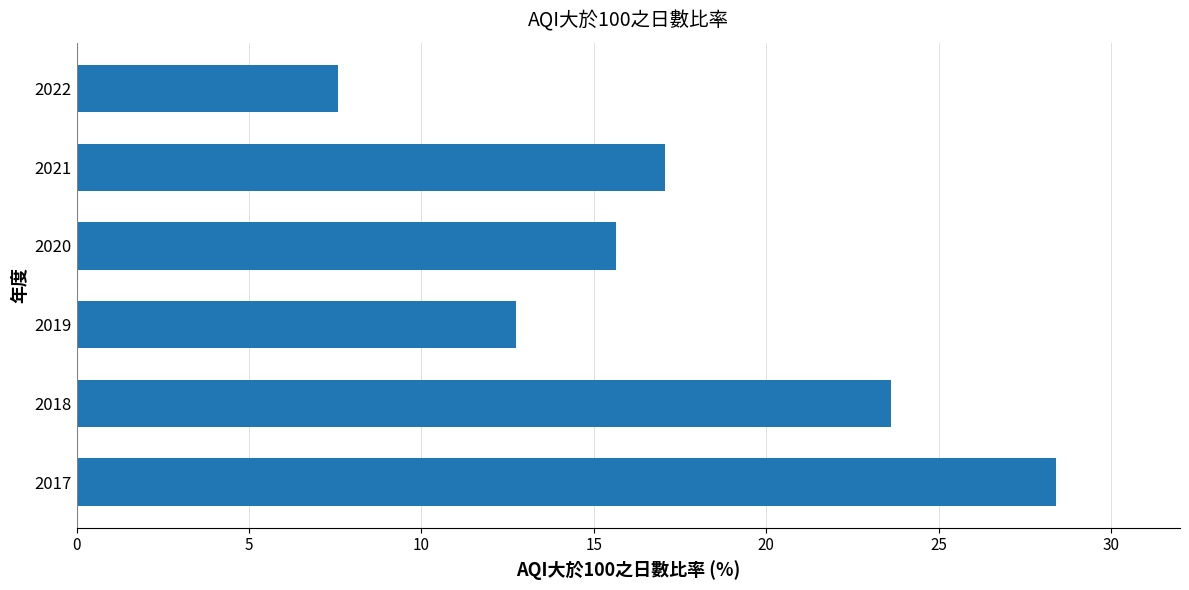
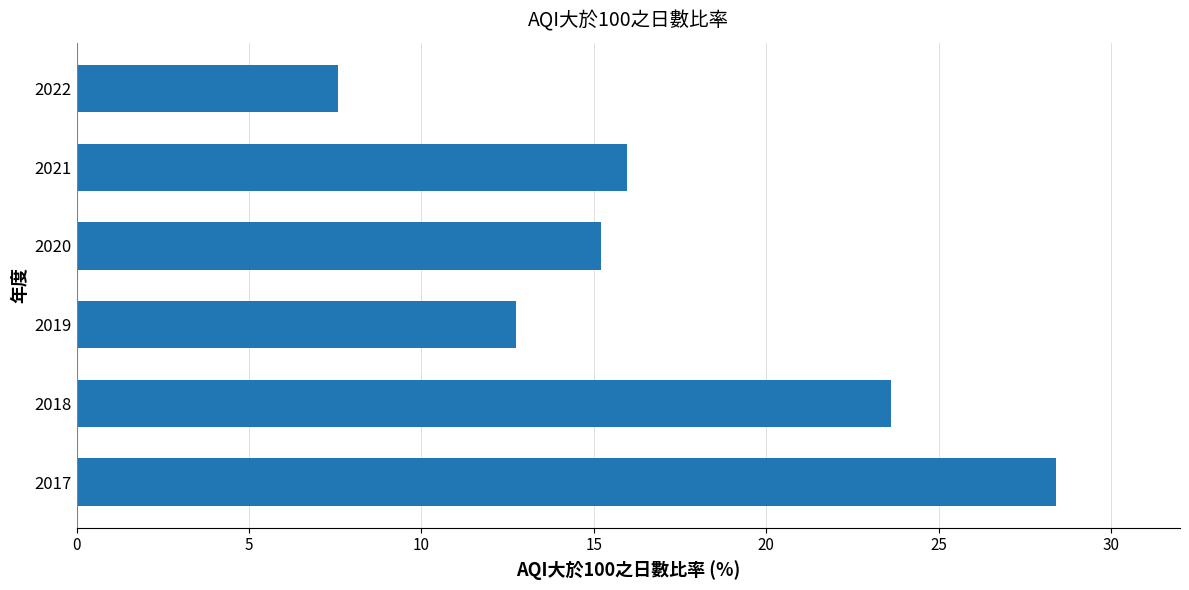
  {
    "2022": 7.6,
-   "2021": 17.1,
-   "2020": 15.6,
+   "2021": 16.0,
+   "2020": 15.2,
    "2019": 12.7,
    "2018": 23.6,
    "2017": 28.4
  }
